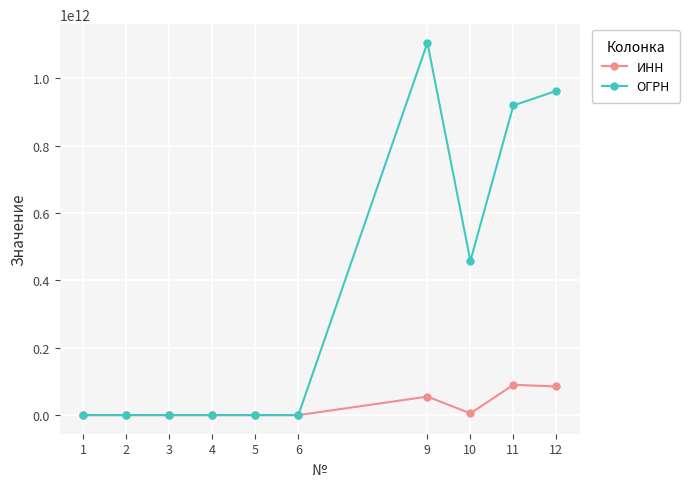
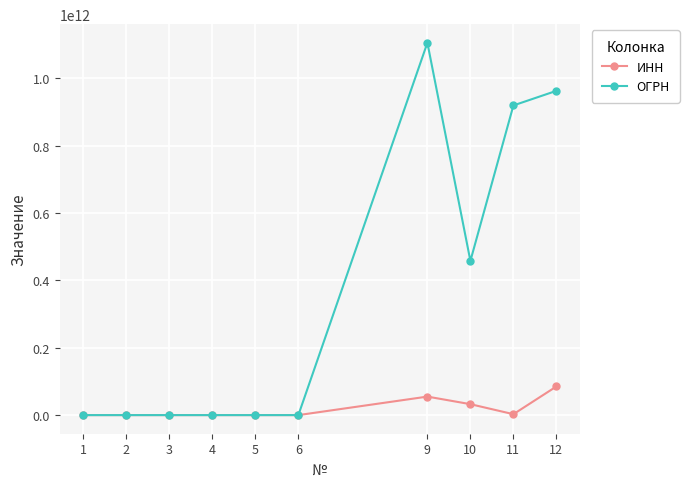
  {
    "ИНН": {
      "9": 50000000000,
-     "10": 10000000000,
-     "11": 90000000000,
+     "10": 30000000000,
+     "11": 0,
      "12": 90000000000
    },
    "ОГРН": {
      "9": 1110000000000,
      "10": 460000000000,
      "11": 920000000000,
      "12": 960000000000
    }
  }
